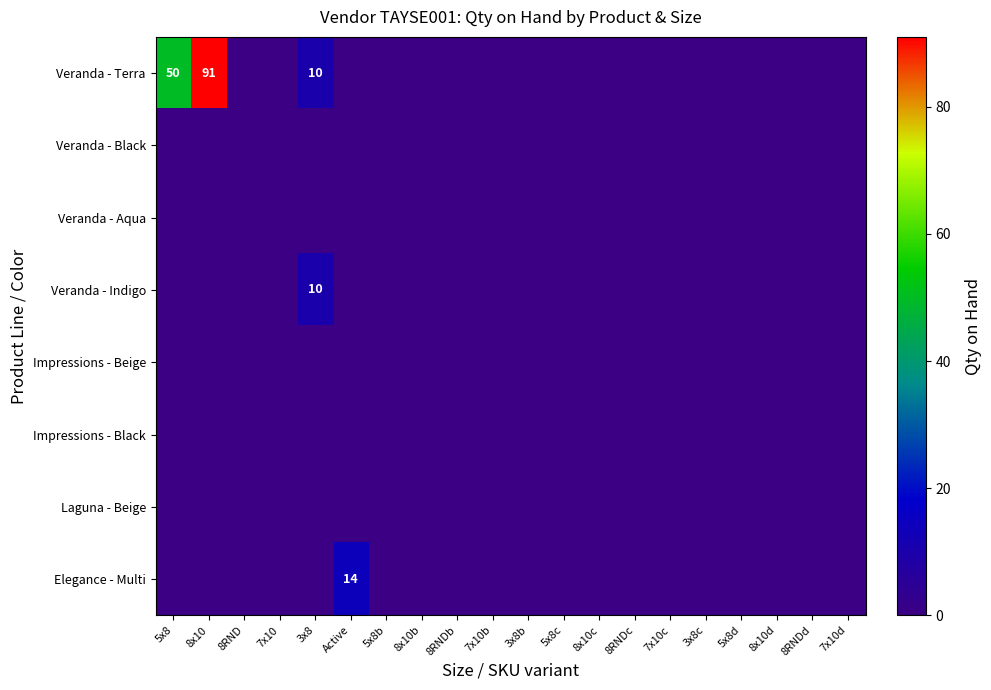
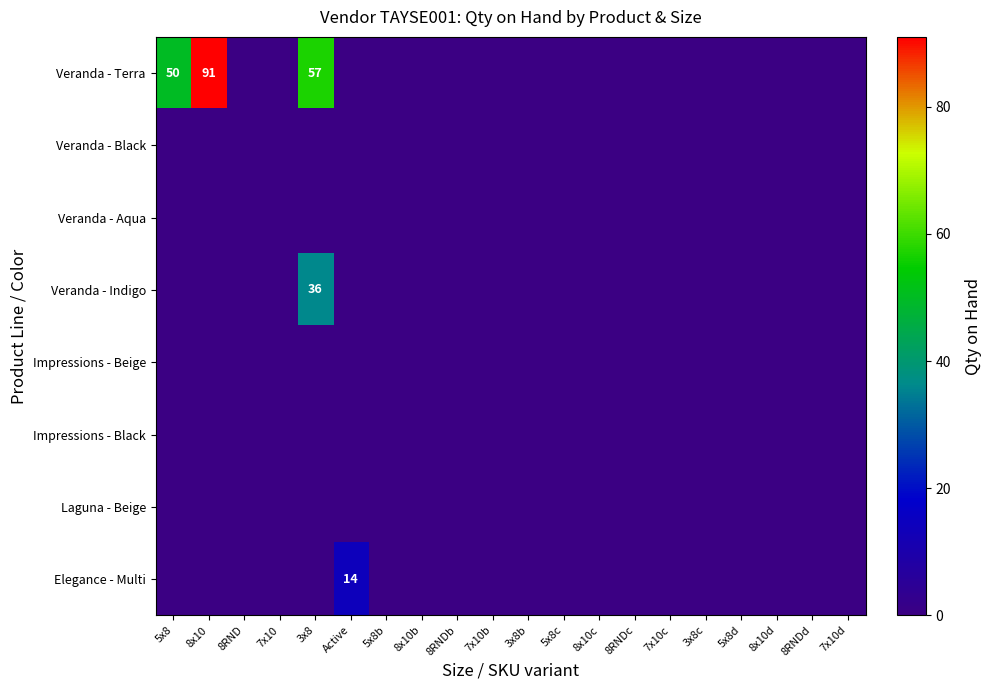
  {
    "Veranda - Terra": {
      "5x8": 50,
      "8x10": 91,
-     "3x8": 10
+     "3x8": 57
    },
    "Veranda - Indigo": {
-     "3x8": 10
+     "3x8": 36
    },
    "Elegance - Multi": {
      "Active": 14
    }
  }
